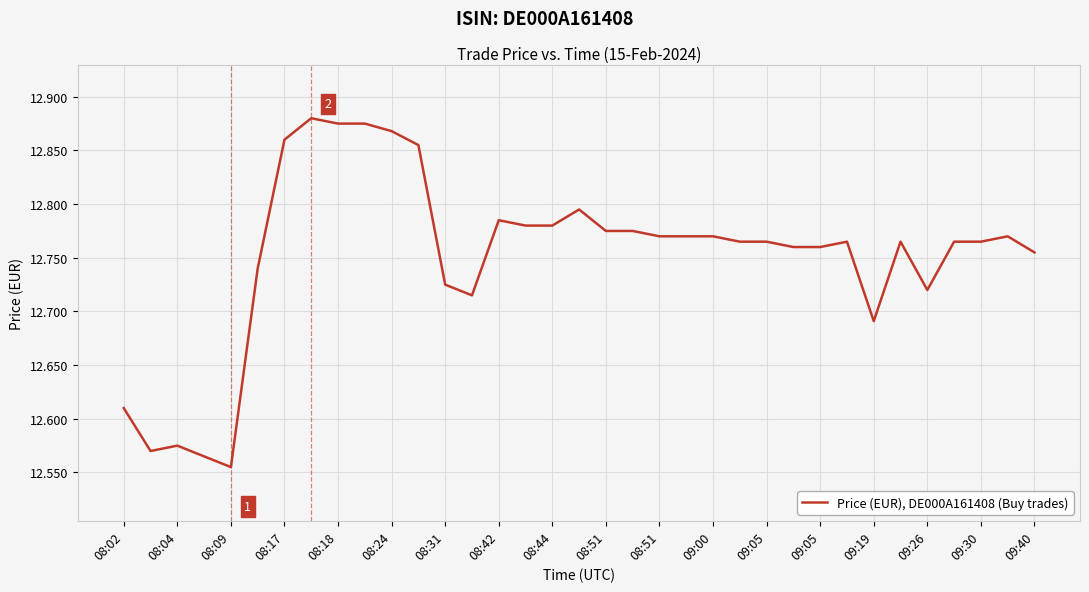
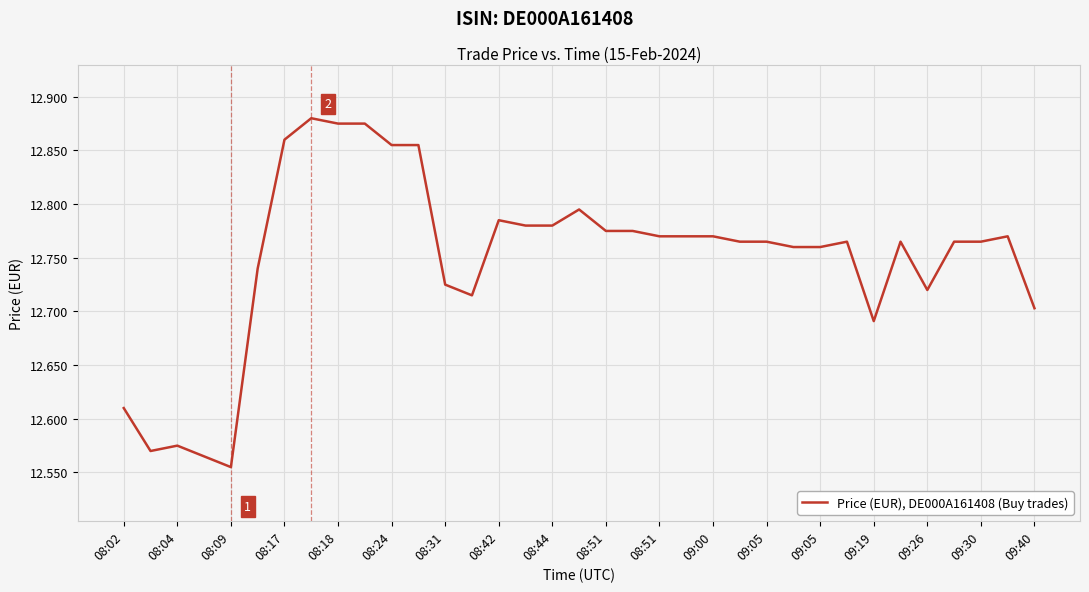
  {
    "08:02": 12.610,
    "08:09": 12.555,
    "08:17": 12.860,
-   "08:24": 12.868,
+   "08:24": 12.855,
    "08:44": 12.780,
    "09:19": 12.691,
    "09:26": 12.720,
-   "09:40": 12.755
+   "09:40": 12.703
  }
